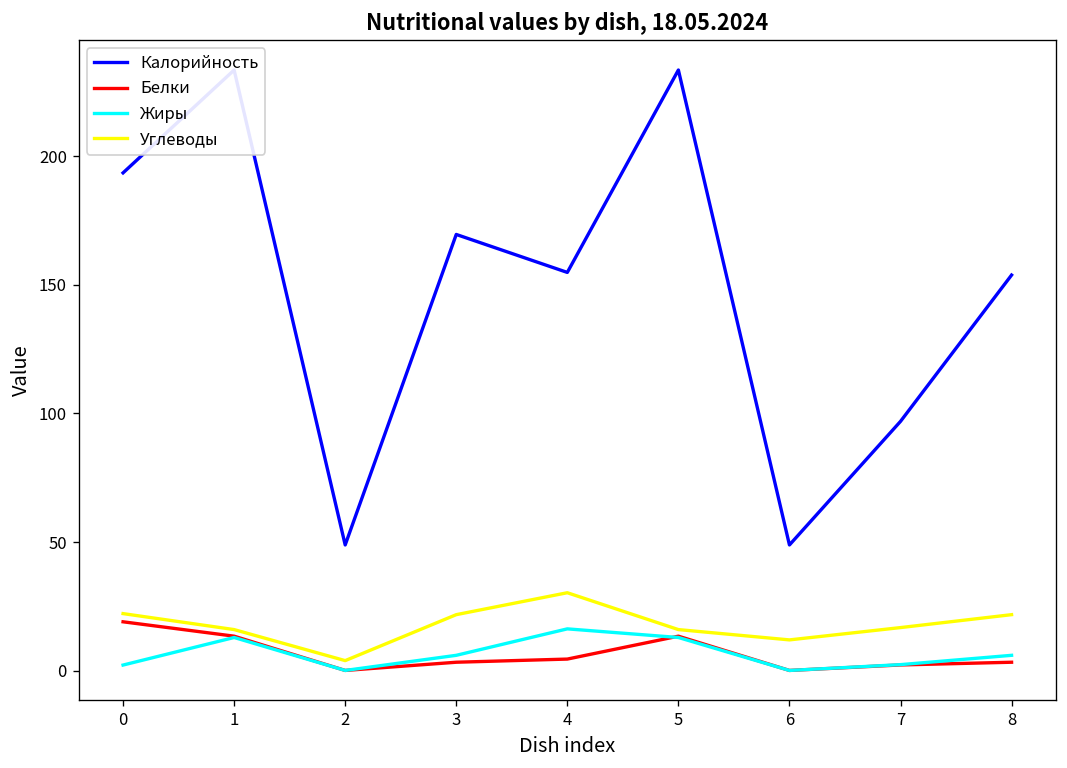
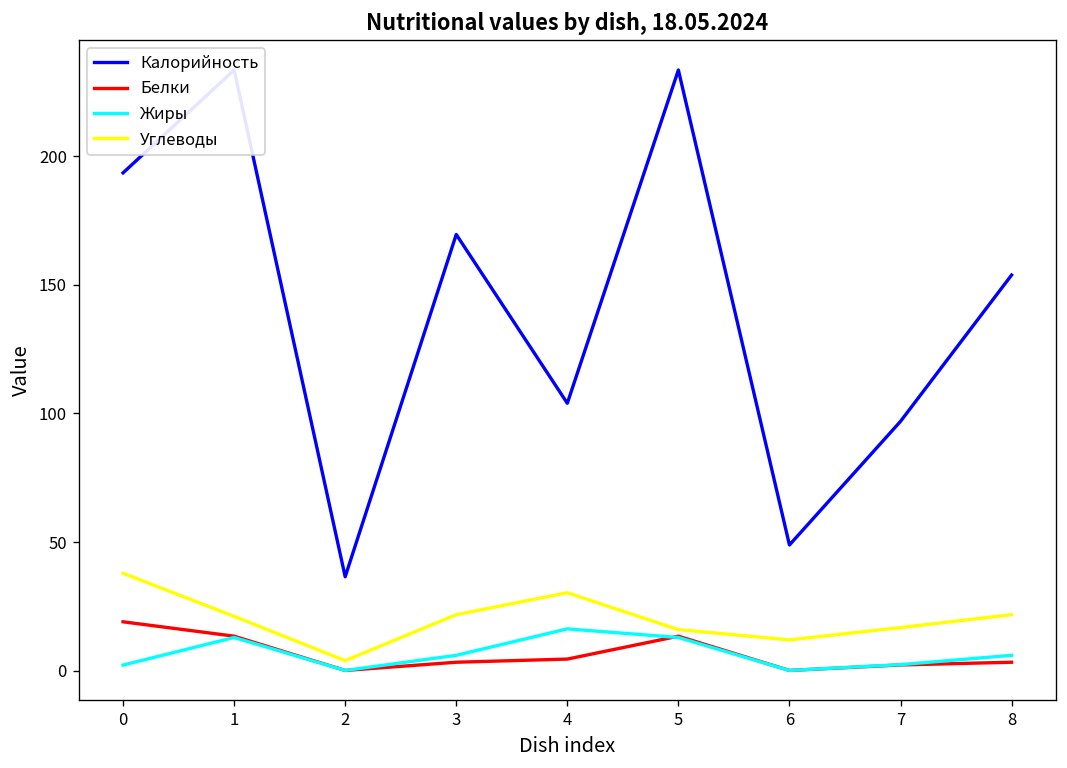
  {
    "Калорийность": {
      "0": 194,
-     "2": 49,
+     "2": 37,
      "3": 170,
-     "4": 155,
+     "4": 104,
      "5": 234,
      "6": 49,
      "7": 97,
      "8": 154
    },
    "Белки": {
      "0": 19,
      "3": 3,
      "4": 5,
      "8": 3
    },
    "Жиры": {
      "0": 2,
      "3": 6,
      "4": 16,
      "8": 6
    },
    "Углеводы": {
-     "0": 22,
-     "1": 16,
+     "0": 38,
+     "1": 21,
      "2": 4,
      "3": 22,
      "4": 30,
      "5": 16,
      "6": 12,
      "7": 17,
      "8": 22
    }
  }
